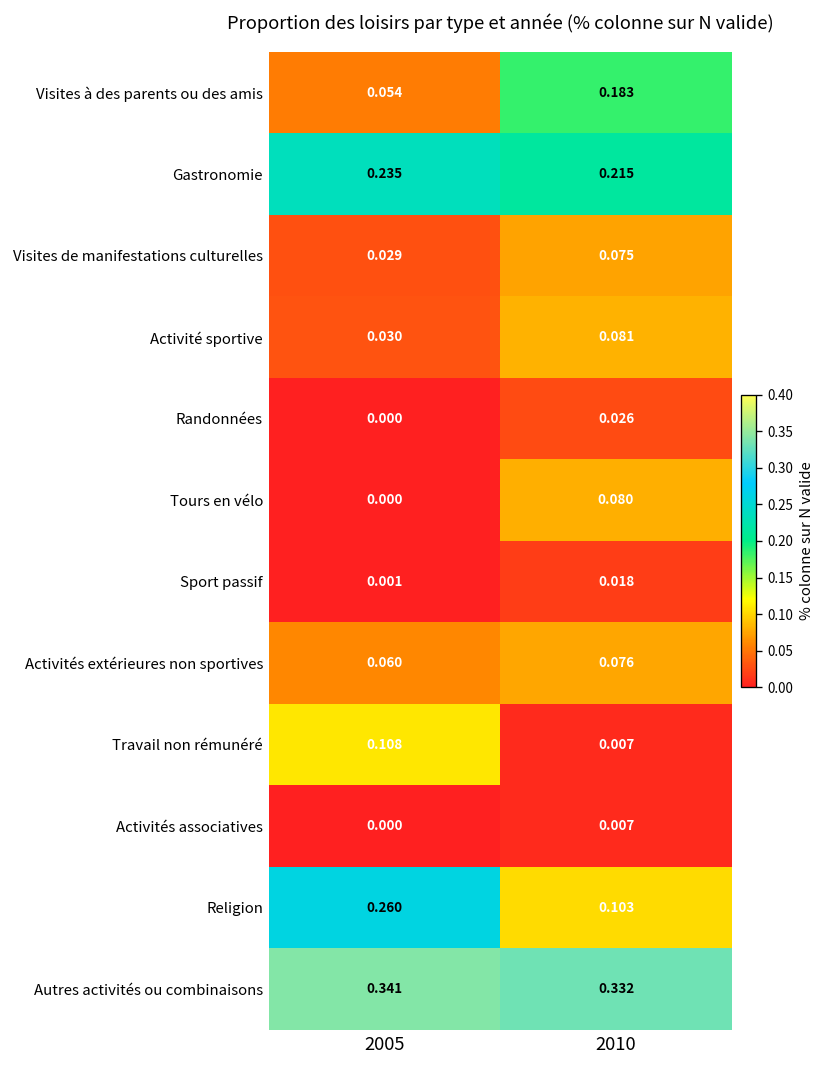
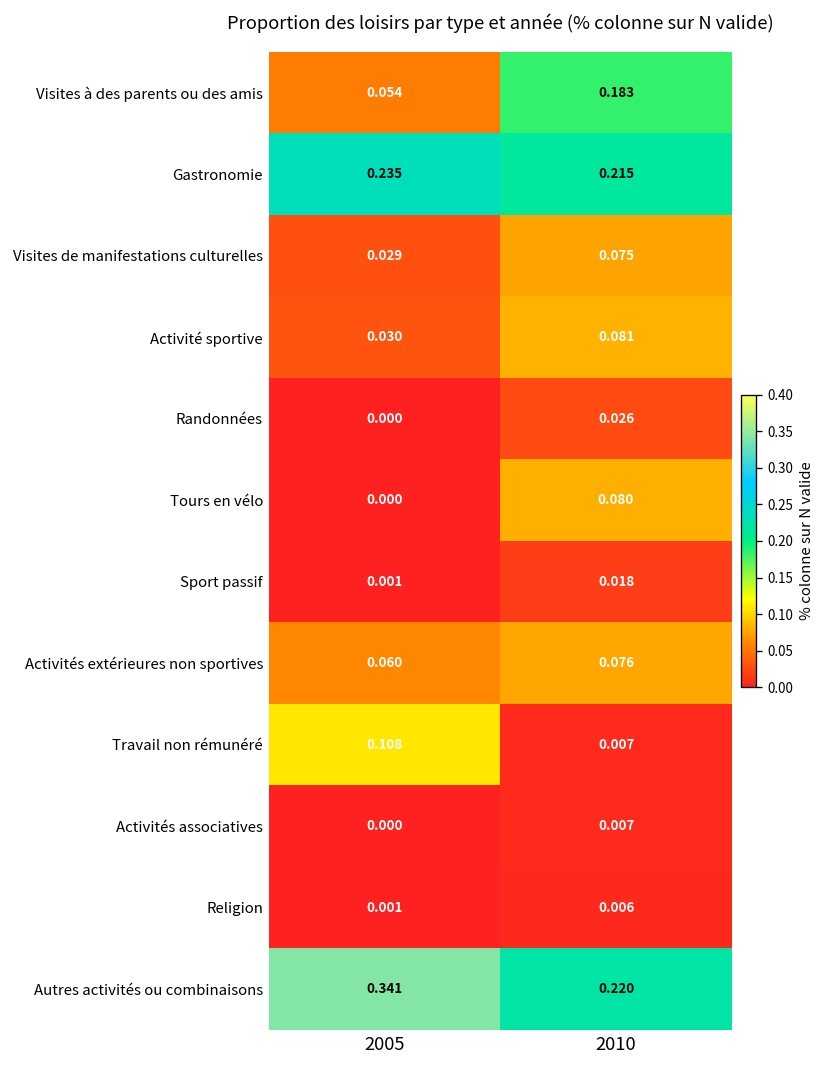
  {
    "Visites à des parents ou des amis": {
      "2005": 0.054,
      "2010": 0.183
    },
    "Gastronomie": {
      "2005": 0.235,
      "2010": 0.215
    },
    "Visites de manifestations culturelles": {
      "2005": 0.029,
      "2010": 0.075
    },
    "Activité sportive": {
      "2005": 0.030,
      "2010": 0.081
    },
    "Randonnées": {
      "2005": 0.000,
      "2010": 0.026
    },
    "Tours en vélo": {
      "2005": 0.000,
      "2010": 0.080
    },
    "Sport passif": {
      "2005": 0.001,
      "2010": 0.018
    },
    "Activités extérieures non sportives": {
      "2005": 0.060,
      "2010": 0.076
    },
    "Travail non rémunéré": {
      "2005": 0.108,
      "2010": 0.007
    },
    "Activités associatives": {
      "2005": 0.000,
      "2010": 0.007
    },
    "Religion": {
-     "2005": 0.260,
-     "2010": 0.103
+     "2005": 0.001,
+     "2010": 0.006
    },
    "Autres activités ou combinaisons": {
      "2005": 0.341,
-     "2010": 0.332
+     "2010": 0.220
    }
  }
